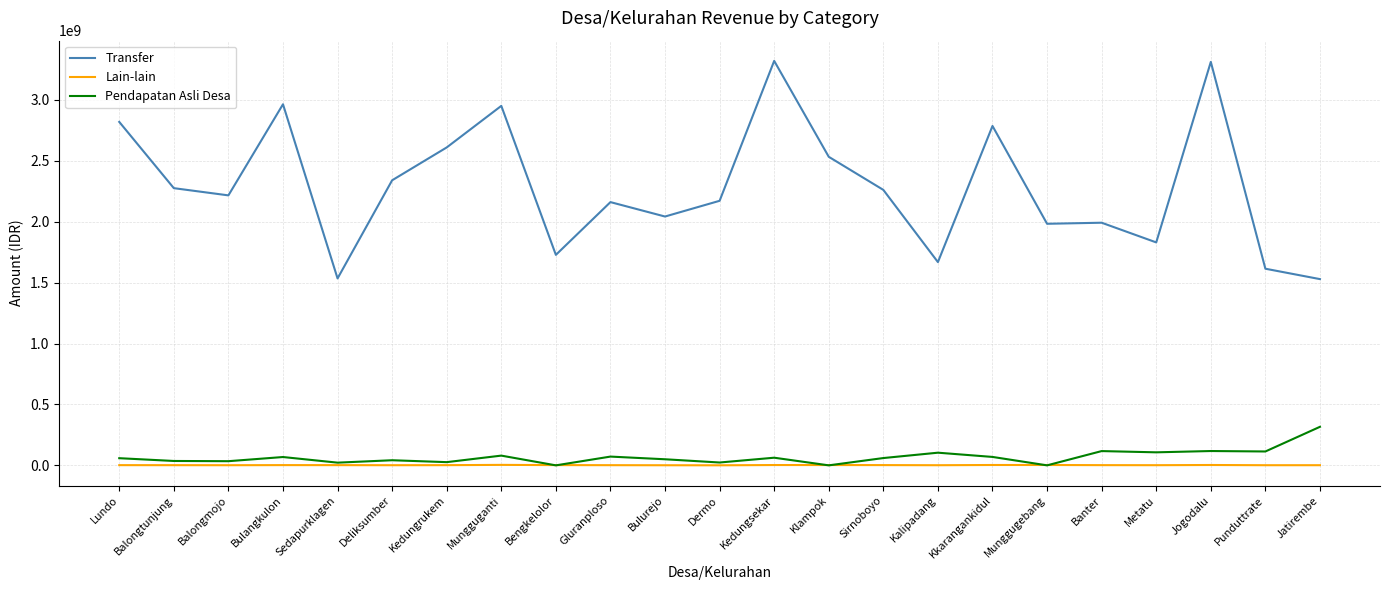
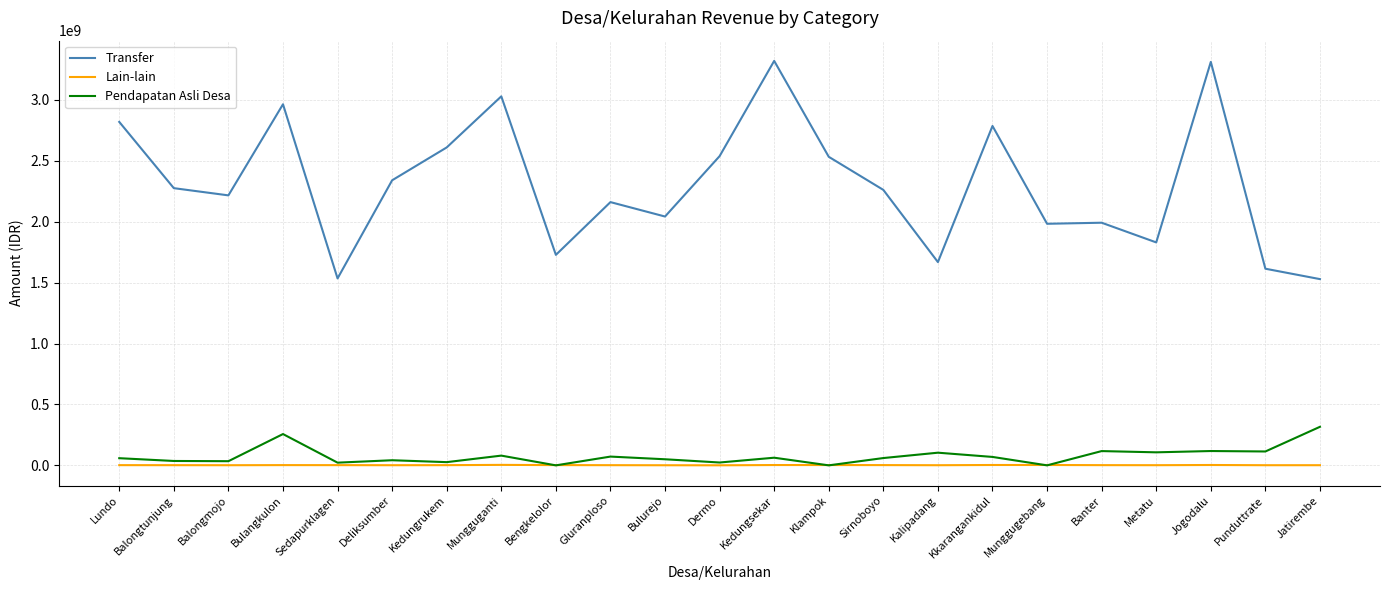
  {
    "Transfer": {
      "Lundo": 2820000000,
      "Balongtunjung": 2280000000,
      "Balongmojo": 2220000000,
      "Bulangkulon": 2960000000,
      "Sedapurklagen": 1530000000,
      "Deliksumber": 2340000000,
      "Kedungrukem": 2610000000,
-     "Mungguganti": 2950000000,
+     "Mungguganti": 3030000000,
      "Bengkelolor": 1730000000,
      "Gluranploso": 2160000000,
      "Bulurejo": 2040000000,
-     "Dermo": 2170000000,
+     "Dermo": 2540000000,
      "Kedungsekar": 3320000000,
      "Klampok": 2530000000,
      "Sirnoboyo": 2260000000,
      "Kalipadang": 1670000000,
      "Kkarangankidul": 2790000000,
      "Munggugebang": 1980000000,
      "Banter": 1990000000,
      "Metatu": 1830000000,
      "Jogodalu": 3310000000,
      "Punduttrate": 1610000000,
      "Jatirembe": 1530000000
    },
    "Lain-lain": {
      "Lundo": 0,
      "Balongtunjung": 0,
      "Balongmojo": 0,
      "Bulangkulon": 0,
      "Deliksumber": 0,
      "Kedungrukem": 0,
      "Mungguganti": 0,
      "Gluranploso": 0,
      "Bulurejo": 0,
      "Dermo": 0,
      "Kedungsekar": 0,
      "Sirnoboyo": 0,
      "Kalipadang": 0,
      "Kkarangankidul": 0,
      "Banter": 0,
      "Metatu": 0,
      "Jogodalu": 0,
      "Punduttrate": 0,
      "Jatirembe": 0
    },
    "Pendapatan Asli Desa": {
      "Lundo": 60000000,
      "Balongtunjung": 40000000,
      "Balongmojo": 30000000,
-     "Bulangkulon": 70000000,
+     "Bulangkulon": 260000000,
      "Deliksumber": 40000000,
      "Kedungrukem": 30000000,
      "Mungguganti": 80000000,
      "Gluranploso": 70000000,
      "Bulurejo": 50000000,
      "Dermo": 20000000,
      "Kedungsekar": 60000000,
      "Sirnoboyo": 60000000,
      "Kalipadang": 100000000,
      "Kkarangankidul": 70000000,
      "Banter": 120000000,
      "Metatu": 110000000,
      "Jogodalu": 120000000,
      "Punduttrate": 110000000,
      "Jatirembe": 320000000
    }
  }
